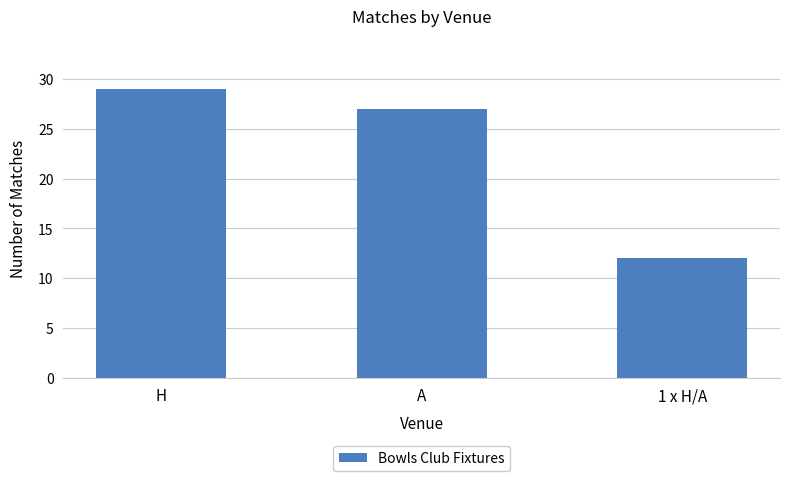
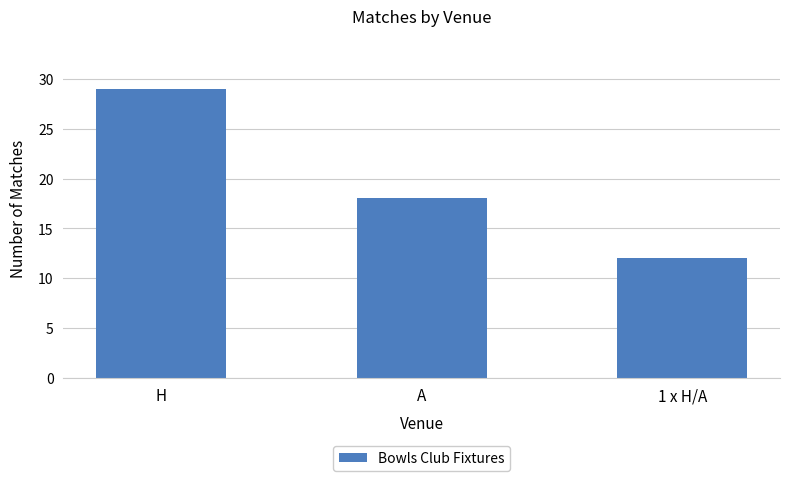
  {
    "H": 29,
-   "A": 27,
+   "A": 18,
    "1 x H/A": 12
  }
